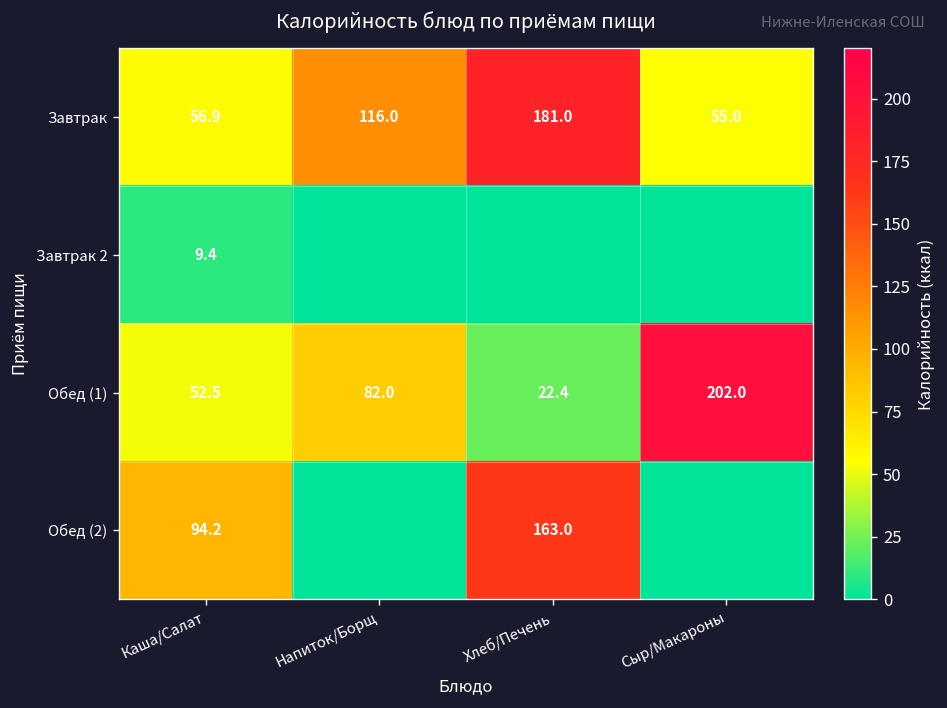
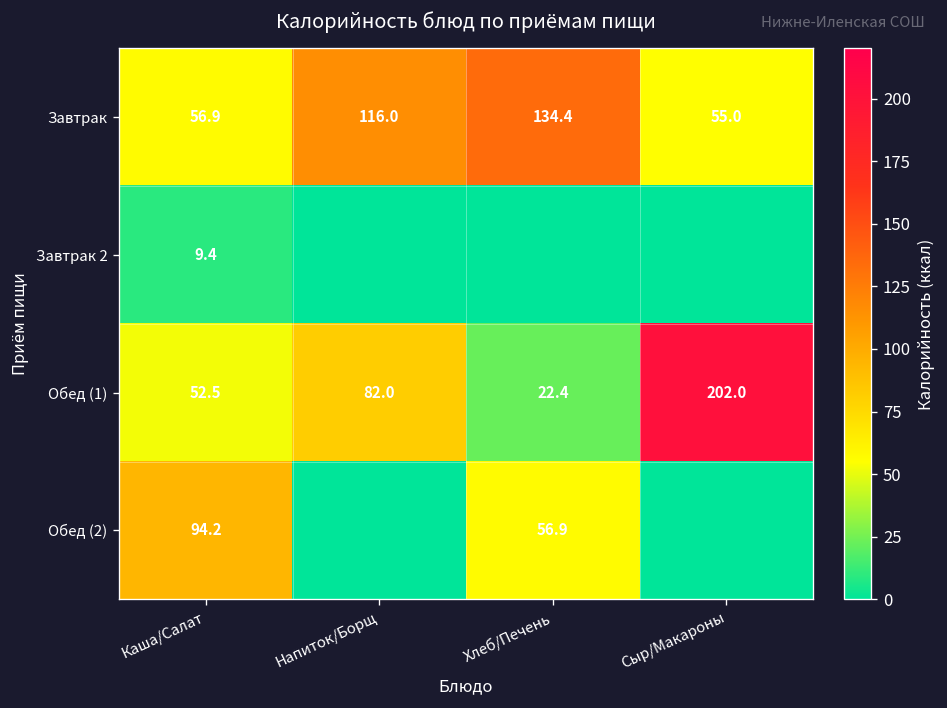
  {
    "Завтрак": {
      "Каша/Салат": 56.9,
      "Напиток/Борщ": 116.0,
-     "Хлеб/Печень": 181.0,
+     "Хлеб/Печень": 134.4,
      "Сыр/Макароны": 55.0
    },
    "Завтрак 2": {
      "Каша/Салат": 9.4
    },
    "Обед (1)": {
      "Каша/Салат": 52.5,
      "Напиток/Борщ": 82.0,
      "Хлеб/Печень": 22.4,
      "Сыр/Макароны": 202.0
    },
    "Обед (2)": {
      "Каша/Салат": 94.2,
-     "Хлеб/Печень": 163.0
+     "Хлеб/Печень": 56.9
    }
  }
